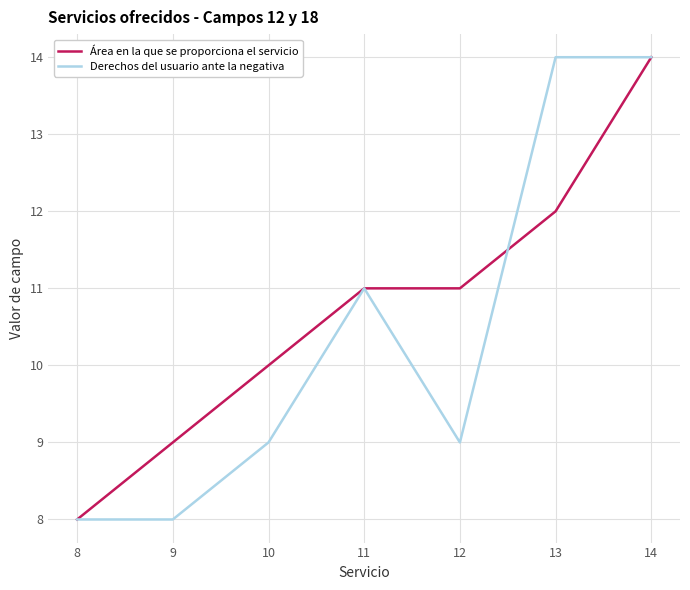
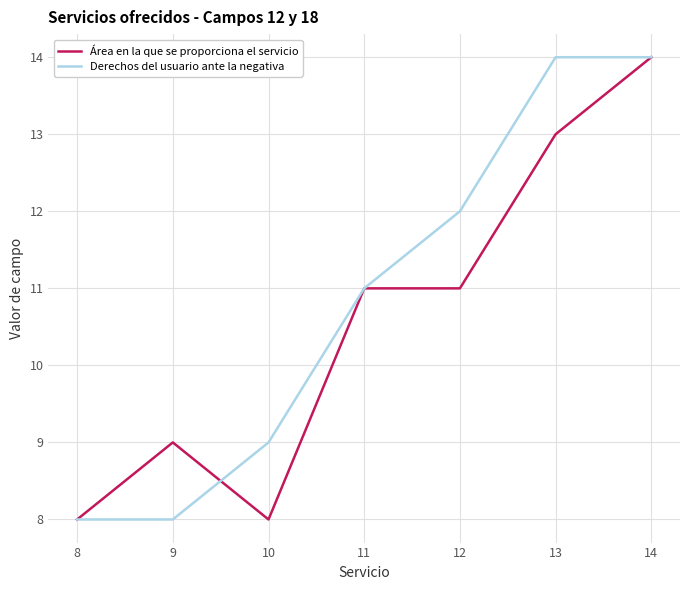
  {
    "Área en la que se proporciona el servicio": {
      "9": 9,
-     "10": 10,
+     "10": 8,
      "12": 11,
-     "13": 12
+     "13": 13
    },
    "Derechos del usuario ante la negativa": {
      "9": 8,
      "10": 9,
-     "12": 9,
+     "12": 12,
      "13": 14
    }
  }
